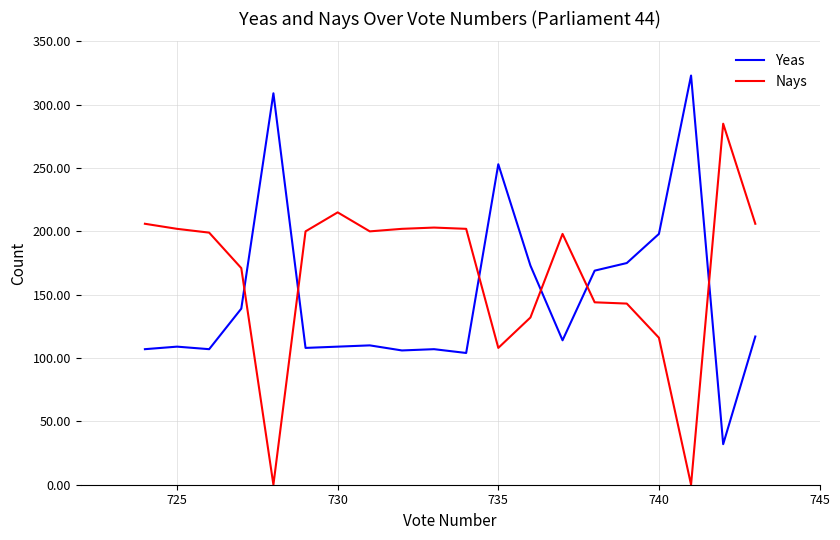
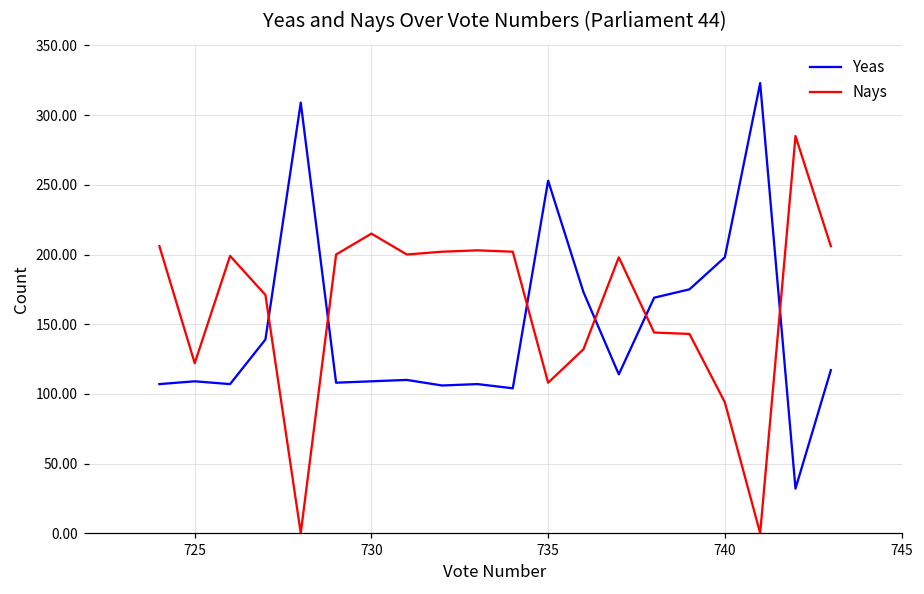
  {
    "Yeas": {
      "725": 109,
      "730": 109,
      "735": 253,
      "740": 198
    },
    "Nays": {
-     "725": 202,
+     "725": 122,
      "730": 215,
      "735": 108,
-     "740": 116
+     "740": 94
    }
  }
